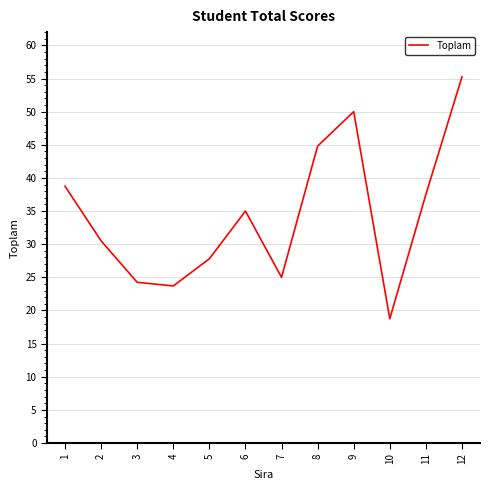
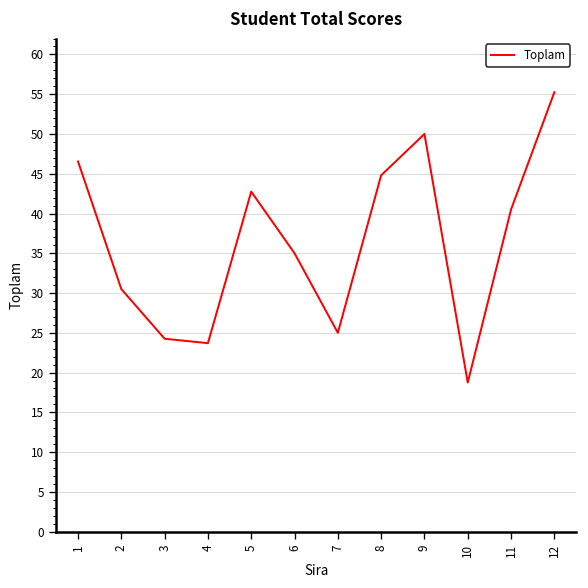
  {
-   "1": 39,
+   "1": 47,
    "2": 31,
    "3": 24,
    "4": 24,
-   "5": 28,
+   "5": 43,
    "6": 35,
    "7": 25,
    "8": 45,
    "9": 50,
    "10": 19,
-   "11": 38,
+   "11": 41,
    "12": 55
  }
